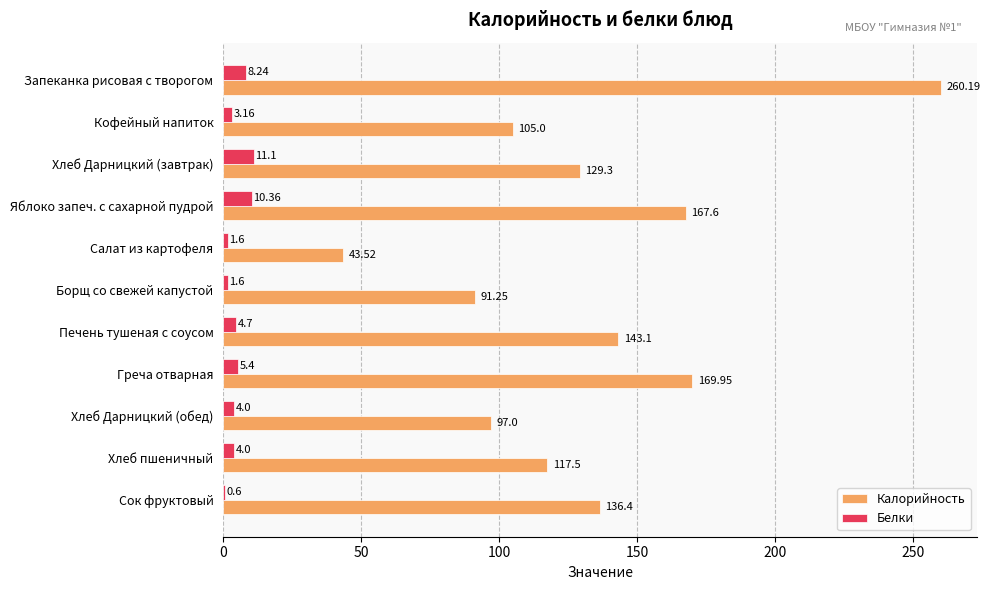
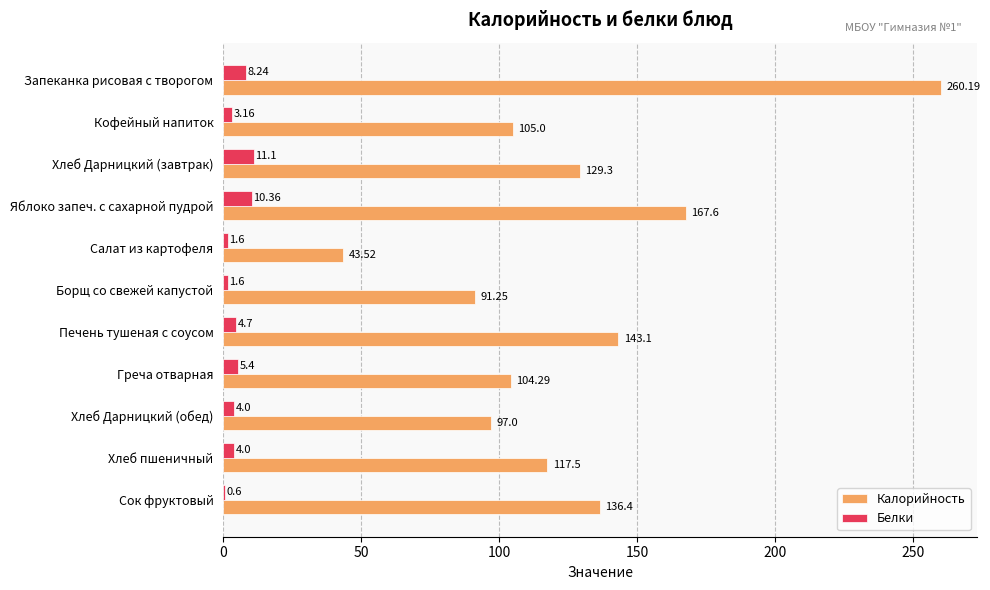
  {
    "Калорийность": {
      "Запеканка рисовая с творогом": 260.19,
      "Кофейный напиток": 105.0,
      "Хлеб Дарницкий (завтрак)": 129.3,
      "Яблоко запеч. с сахарной пудрой": 167.6,
      "Салат из картофеля": 43.52,
      "Борщ со свежей капустой": 91.25,
      "Печень тушеная с соусом": 143.1,
-     "Греча отварная": 169.95,
+     "Греча отварная": 104.29,
      "Хлеб Дарницкий (обед)": 97.0,
      "Хлеб пшеничный": 117.5,
      "Сок фруктовый": 136.4
    },
    "Белки": {
      "Запеканка рисовая с творогом": 8.24,
      "Кофейный напиток": 3.16,
      "Хлеб Дарницкий (завтрак)": 11.1,
      "Яблоко запеч. с сахарной пудрой": 10.36,
      "Салат из картофеля": 1.6,
      "Борщ со свежей капустой": 1.6,
      "Печень тушеная с соусом": 4.7,
      "Греча отварная": 5.4,
      "Хлеб Дарницкий (обед)": 4.0,
      "Хлеб пшеничный": 4.0,
      "Сок фруктовый": 0.6
    }
  }
